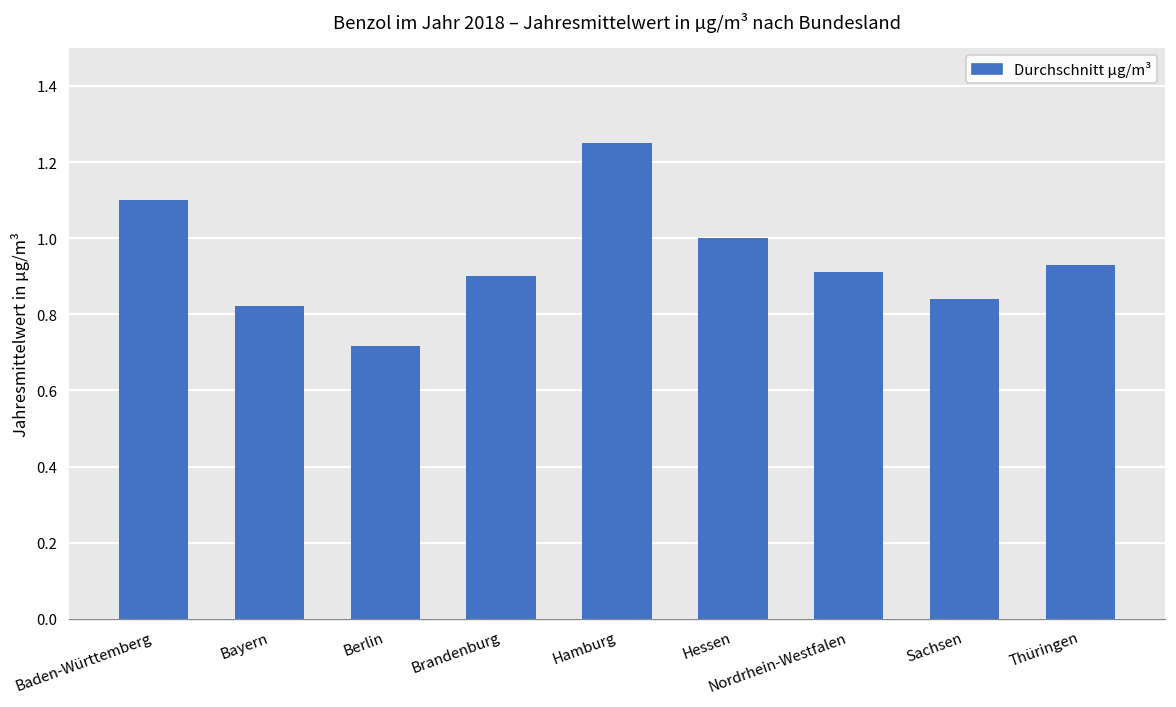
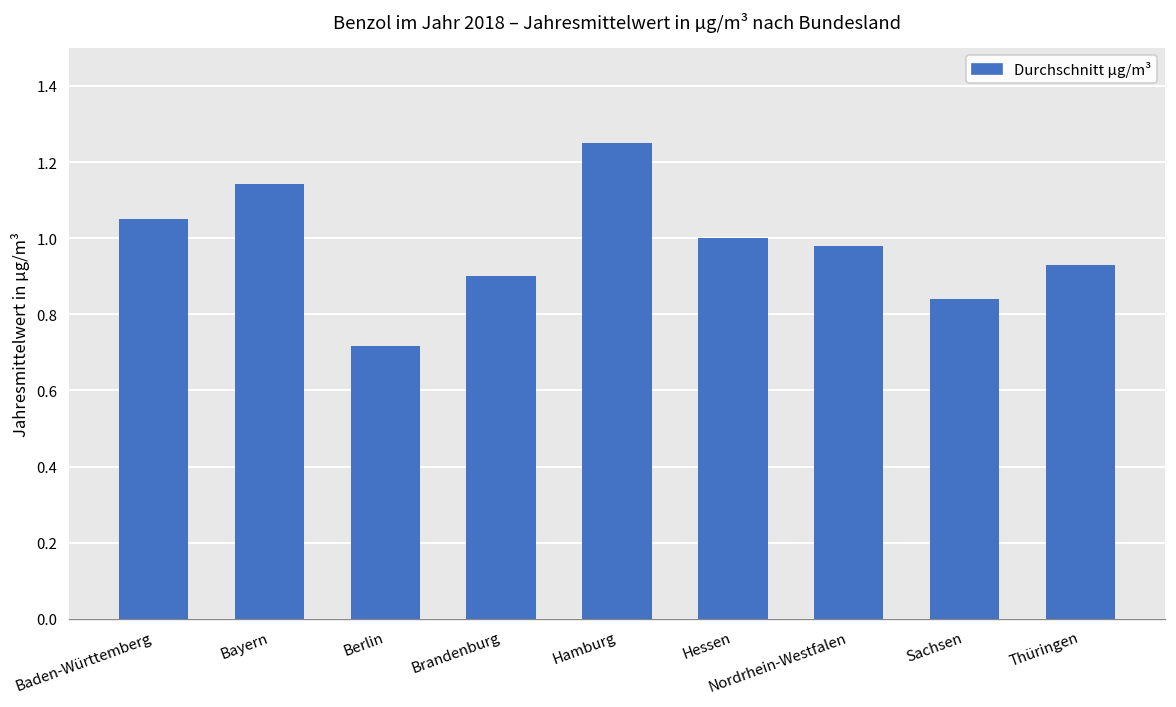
  {
-   "Baden-Württemberg": 1.10,
-   "Bayern": 0.82,
+   "Baden-Württemberg": 1.05,
+   "Bayern": 1.14,
    "Berlin": 0.72,
    "Brandenburg": 0.90,
    "Hamburg": 1.25,
    "Hessen": 1.00,
-   "Nordrhein-Westfalen": 0.91,
+   "Nordrhein-Westfalen": 0.98,
    "Sachsen": 0.84,
    "Thüringen": 0.93
  }
